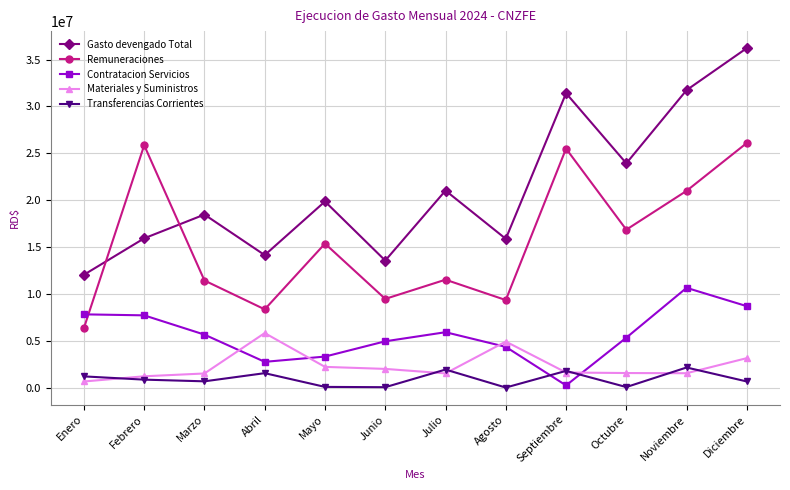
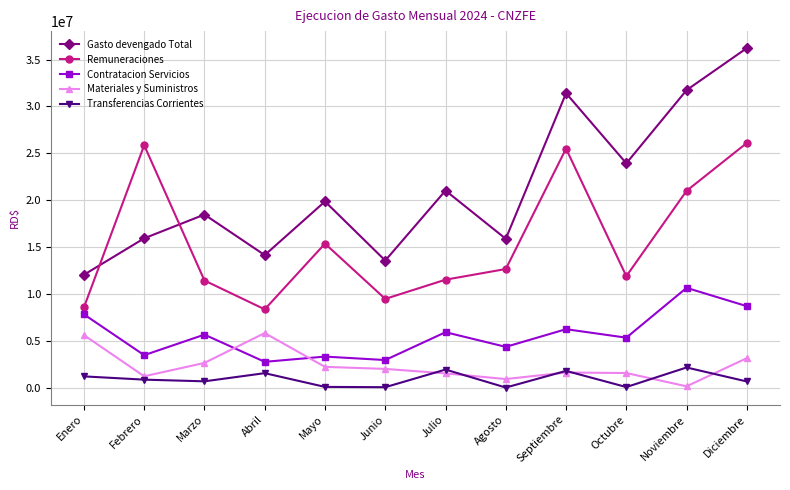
  {
    "Remuneraciones": {
-     "Enero": 6000000,
+     "Enero": 9000000,
      "Febrero": 26000000,
      "Marzo": 11000000,
      "Abril": 8000000,
      "Mayo": 15000000,
      "Junio": 9000000,
      "Julio": 12000000,
-     "Agosto": 9000000,
+     "Agosto": 13000000,
      "Septiembre": 26000000,
-     "Octubre": 17000000,
+     "Octubre": 12000000,
      "Noviembre": 21000000,
      "Diciembre": 26000000
    },
    "Contratacion Servicios": {
      "Enero": 8000000,
-     "Febrero": 8000000,
+     "Febrero": 3000000,
      "Marzo": 6000000,
      "Abril": 3000000,
      "Mayo": 3000000,
-     "Junio": 5000000,
+     "Junio": 3000000,
      "Julio": 6000000,
      "Agosto": 4000000,
-     "Septiembre": 0,
+     "Septiembre": 6000000,
      "Octubre": 5000000,
      "Noviembre": 11000000,
      "Diciembre": 9000000
    },
    "Materiales y Suministros": {
-     "Enero": 1000000,
+     "Enero": 6000000,
      "Febrero": 1000000,
-     "Marzo": 2000000,
+     "Marzo": 3000000,
      "Abril": 6000000,
      "Mayo": 2000000,
      "Junio": 2000000,
      "Julio": 2000000,
-     "Agosto": 5000000,
+     "Agosto": 1000000,
      "Octubre": 2000000,
-     "Noviembre": 2000000,
+     "Noviembre": 0,
      "Diciembre": 3000000
    }
  }
